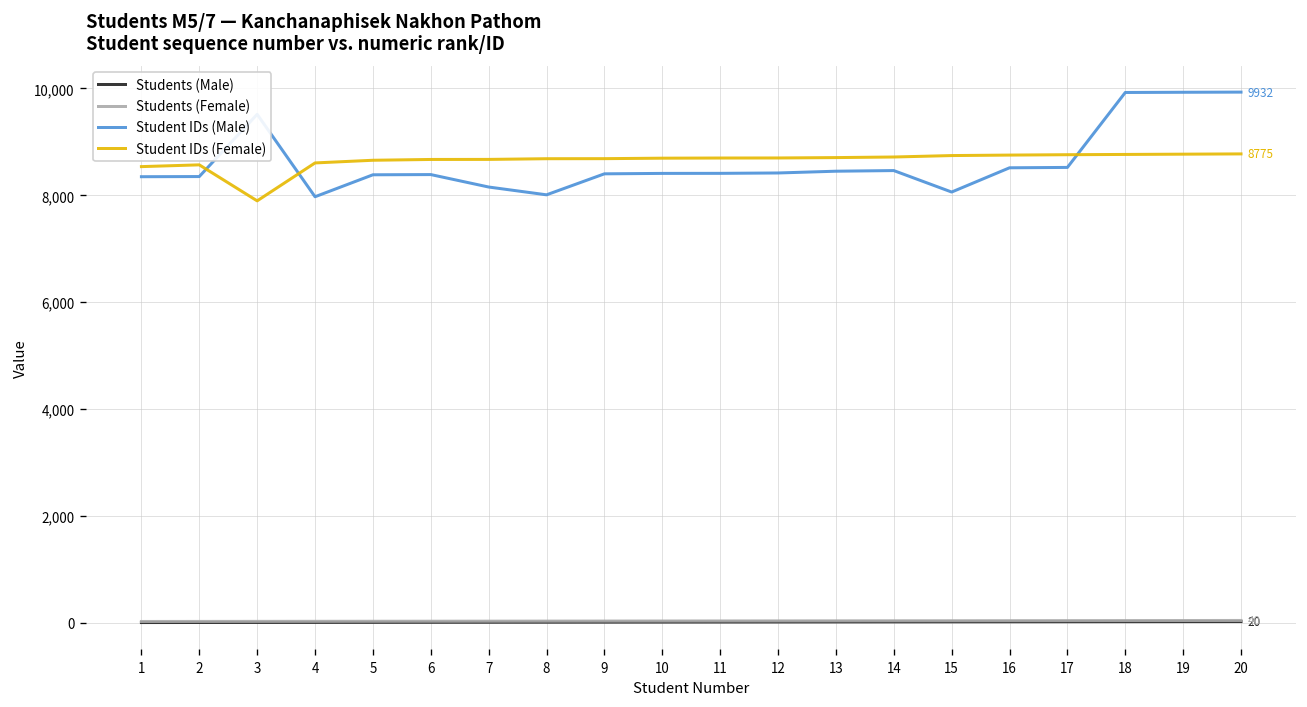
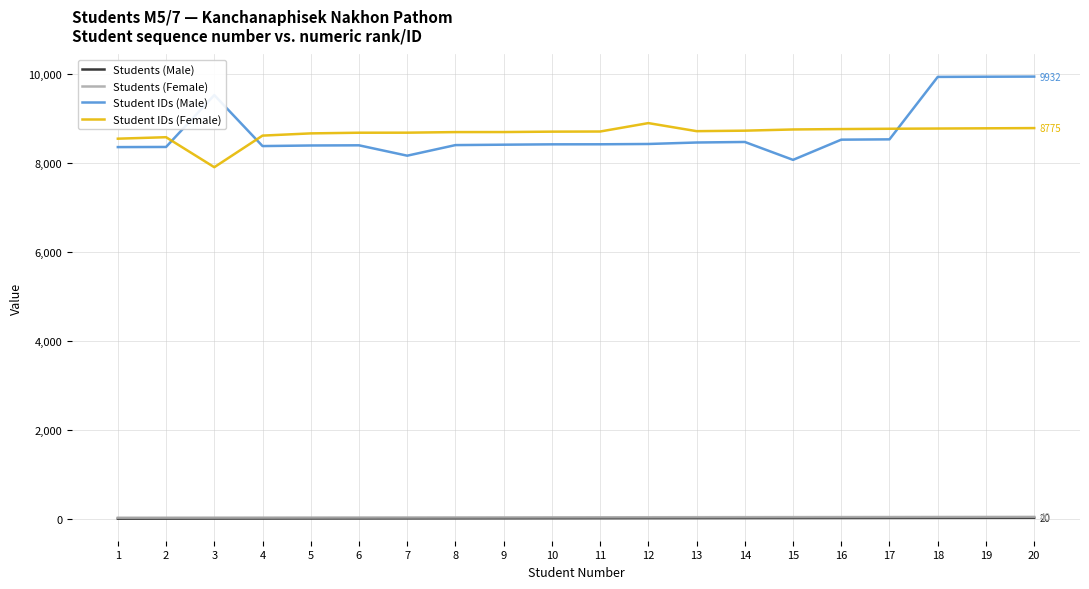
  {
    "Student IDs (Male)": {
      "1": "8,300",
      "2": "8,400",
-     "4": "8,000",
+     "4": "8,400",
      "5": "8,400",
      "6": "8,400",
      "7": "8,200",
-     "8": "8,000",
+     "8": "8,400",
      "9": "8,400",
      "10": "8,400",
      "11": "8,400",
      "12": "8,400",
      "13": "8,500",
      "14": "8,500",
      "15": "8,100",
      "16": "8,500",
      "17": "8,500",
      "18": "9,900",
      "19": "9,900"
    },
    "Student IDs (Female)": {
      "1": "8,500",
      "2": "8,600",
      "3": "7,900",
      "4": "8,600",
      "5": "8,700",
      "6": "8,700",
      "7": "8,700",
      "8": "8,700",
      "9": "8,700",
      "10": "8,700",
      "11": "8,700",
-     "12": "8,700",
+     "12": "8,900",
      "13": "8,700",
      "14": "8,700",
      "15": "8,700",
      "16": "8,800",
      "17": "8,800",
      "18": "8,800",
      "19": "8,800"
    }
  }
